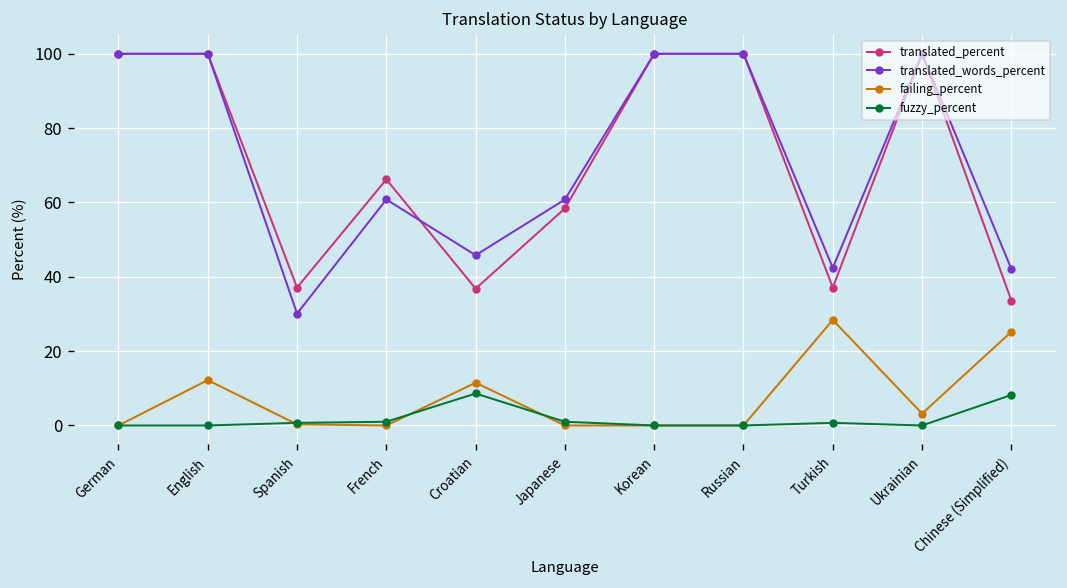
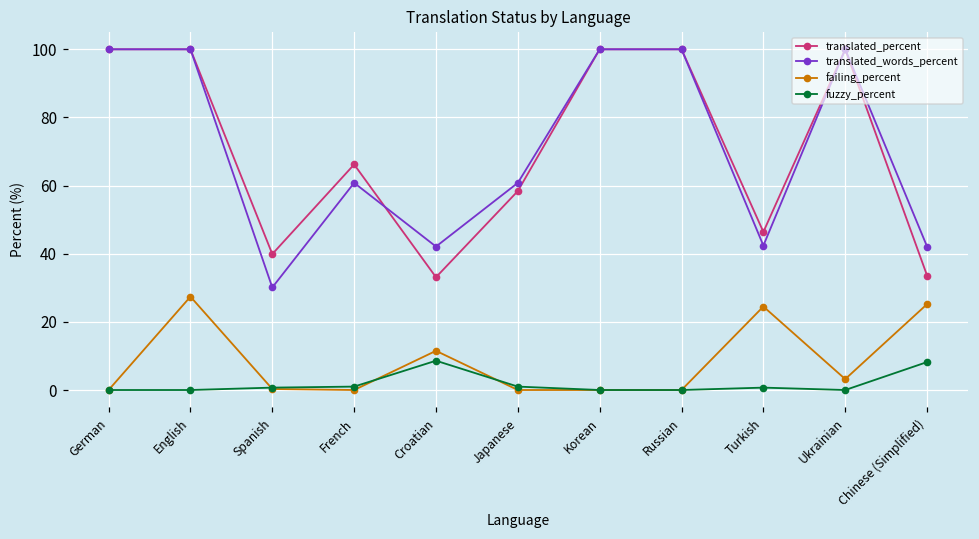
  {
    "translated_percent": {
-     "Spanish": 37,
+     "Spanish": 40,
      "French": 66,
-     "Croatian": 37,
+     "Croatian": 33,
      "Japanese": 58,
-     "Turkish": 37,
+     "Turkish": 46,
      "Chinese (Simplified)": 34
    },
    "translated_words_percent": {
      "Spanish": 30,
      "French": 61,
-     "Croatian": 46,
+     "Croatian": 42,
      "Japanese": 61,
      "Turkish": 42,
      "Chinese (Simplified)": 42
    },
    "failing_percent": {
-     "English": 12,
+     "English": 27,
      "French": 0,
      "Croatian": 12,
      "Japanese": 0,
-     "Turkish": 28,
+     "Turkish": 25,
      "Ukrainian": 3,
      "Chinese (Simplified)": 25
    },
    "fuzzy_percent": {
      "English": 0,
      "French": 1,
      "Croatian": 9,
      "Japanese": 1,
      "Turkish": 1,
      "Ukrainian": 0,
      "Chinese (Simplified)": 8
    }
  }
